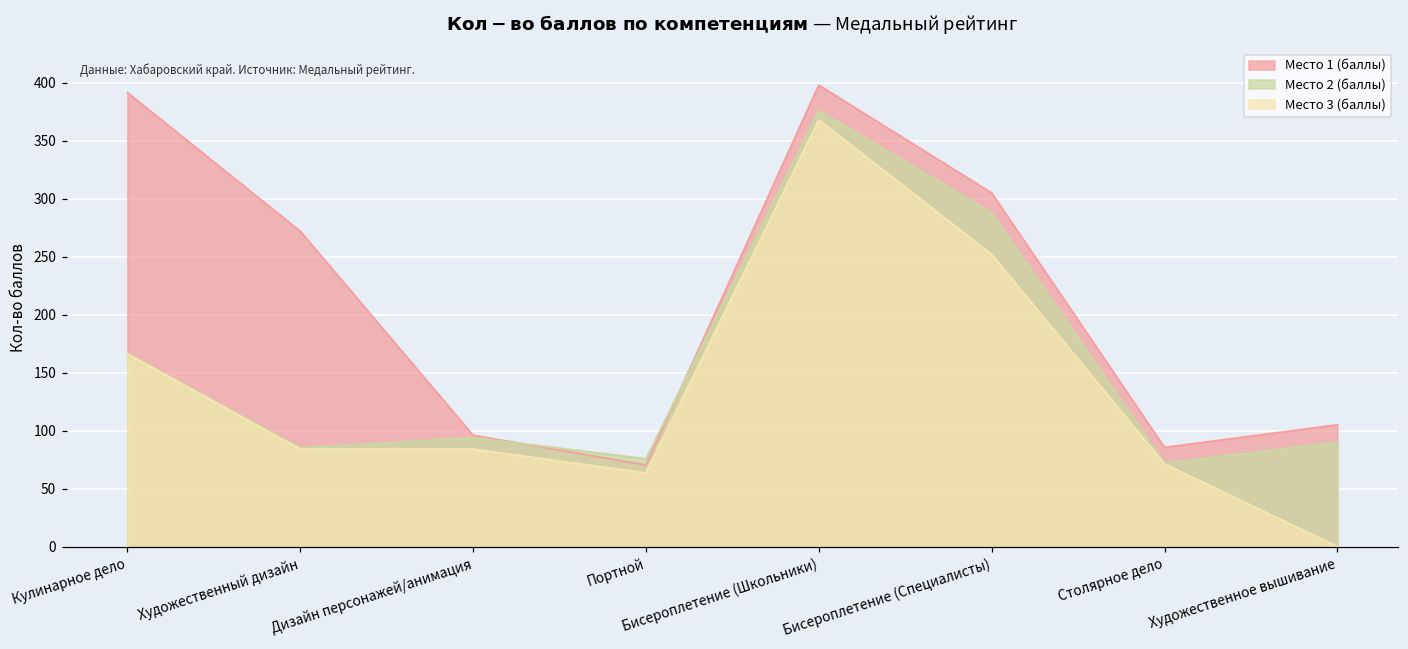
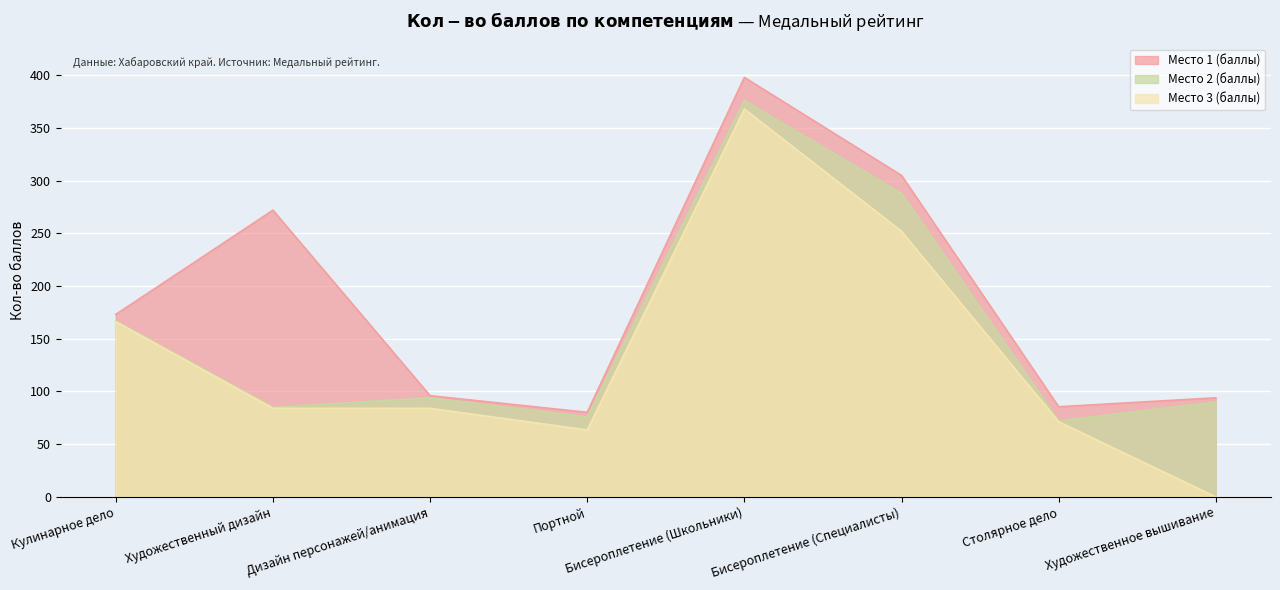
  {
    "Место 1 (баллы)": {
-     "Кулинарное дело": 392,
+     "Кулинарное дело": 173,
      "Художественный дизайн": 272,
-     "Портной": 70,
+     "Портной": 80,
      "Бисероплетение (Школьники)": 398,
      "Бисероплетение (Специалисты)": 305,
      "Столярное дело": 86,
-     "Художественное вышивание": 105
+     "Художественное вышивание": 94
    }
  }
